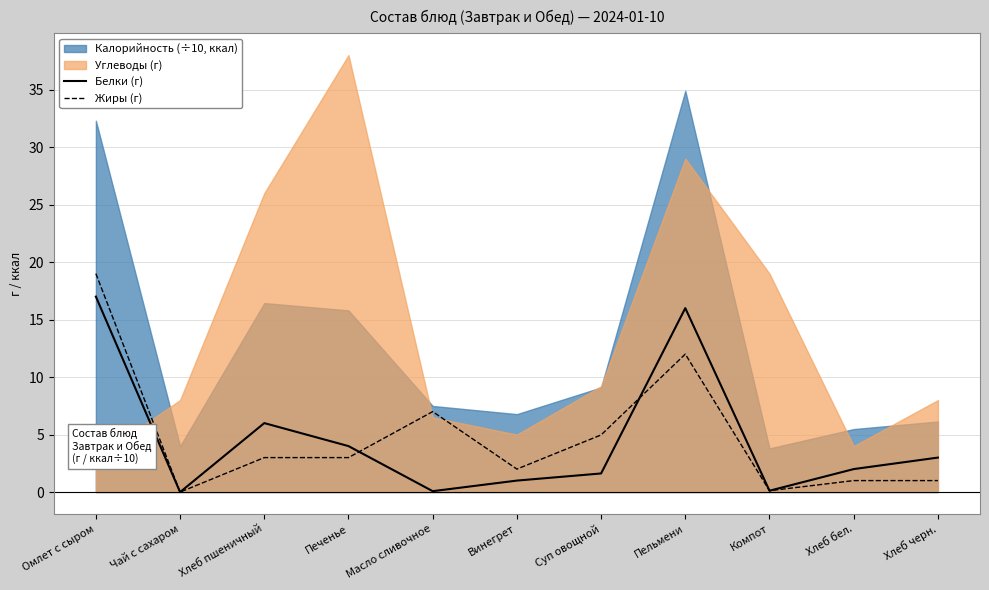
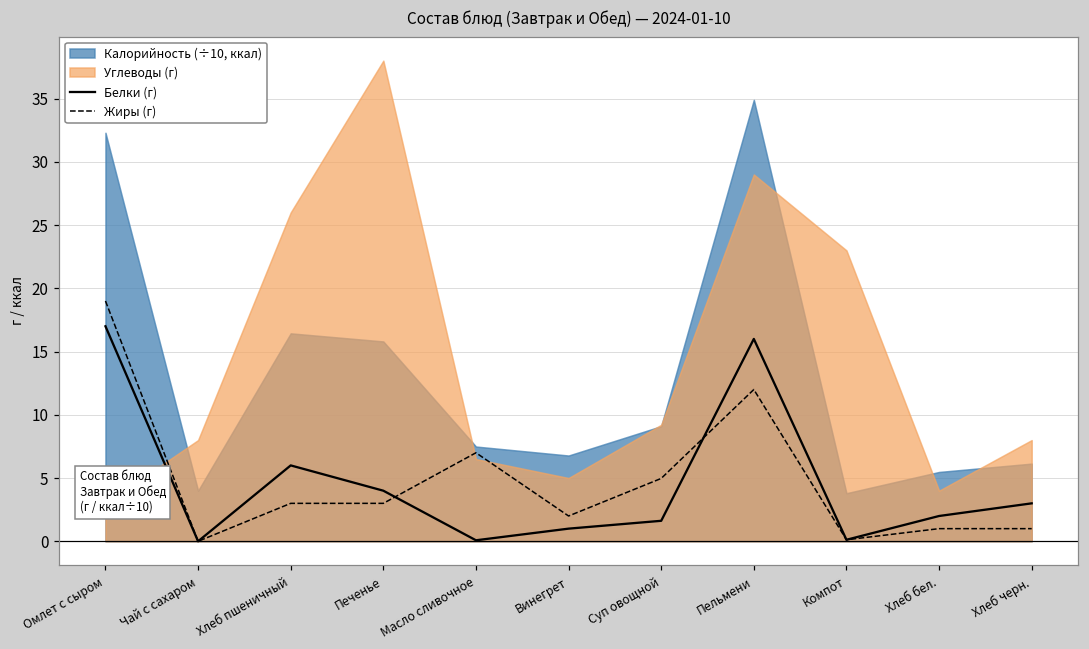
  {
    "Калорийность (÷10, ккал)": {
      "Омлет с сыром": 32.3,
      "Чай с сахаром": 4,
      "Хлеб пшеничный": 16.4,
      "Печенье": 16,
      "Масло сливочное": 7.5,
      "Винегрет": 6.8,
      "Пельмени": 35,
      "Компот": 4,
      "Хлеб бел.": 5.5,
      "Хлеб черн.": 6
    },
    "Углеводы (г)": {
      "Чай с сахаром": 8,
      "Хлеб пшеничный": 26,
      "Печенье": 38,
      "Масло сливочное": 6.5,
      "Винегрет": 5,
      "Пельмени": 29,
-     "Компот": 19,
+     "Компот": 23,
      "Хлеб бел.": 4,
      "Хлеб черн.": 8
    }
  }
